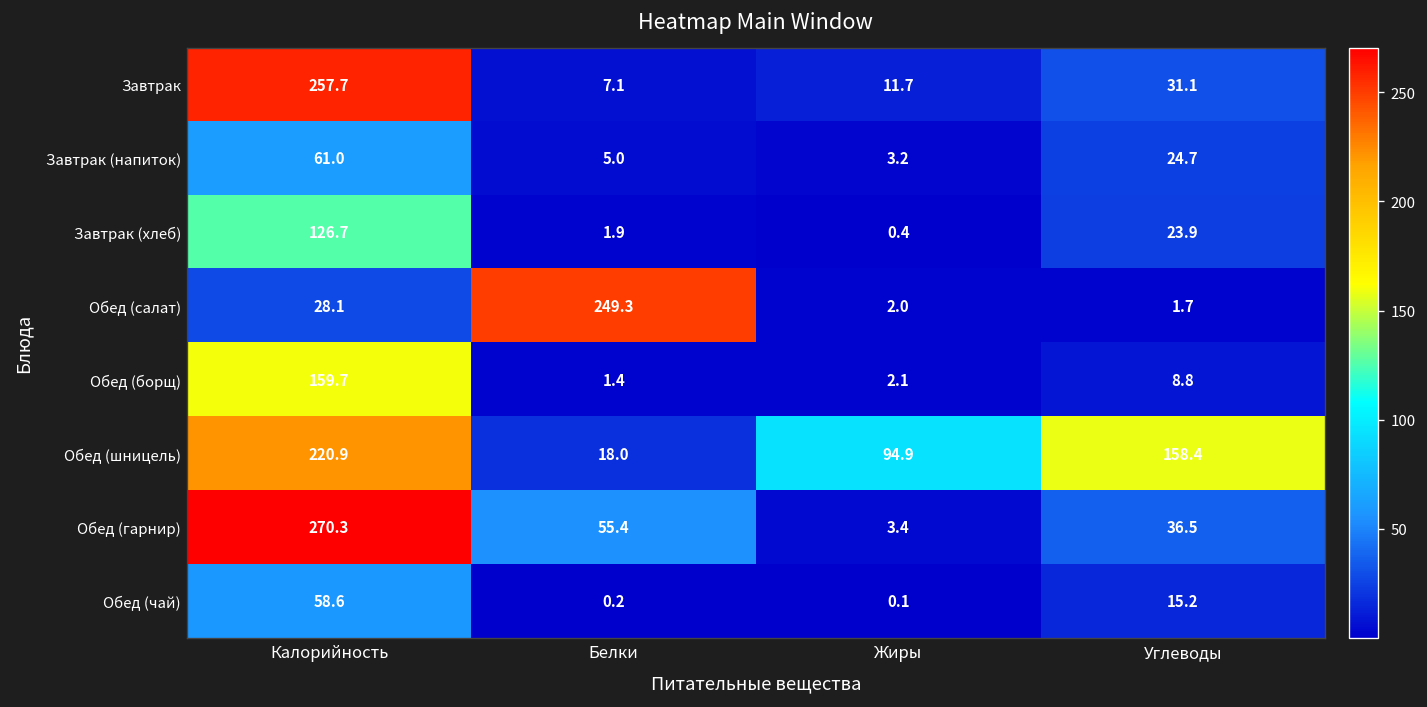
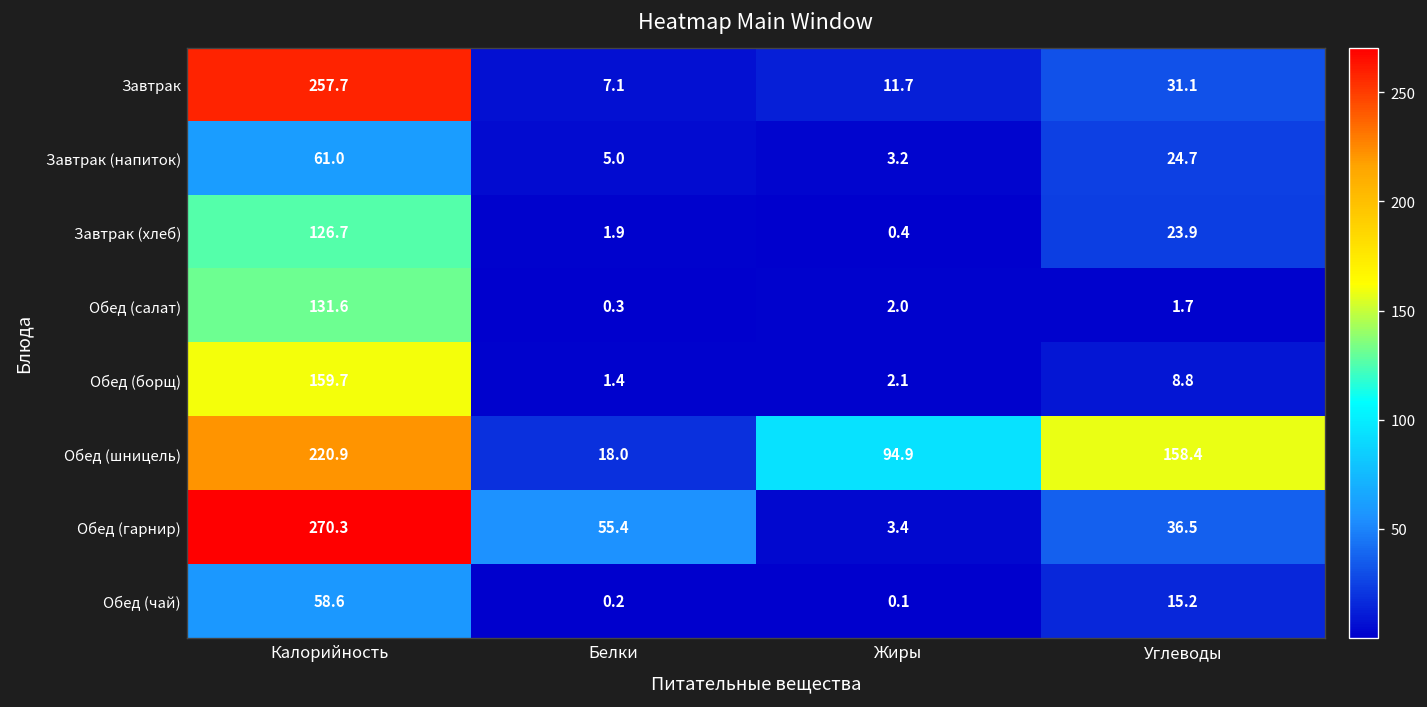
  {
    "Завтрак": {
      "Калорийность": 257.7,
      "Белки": 7.1,
      "Жиры": 11.7,
      "Углеводы": 31.1
    },
    "Завтрак (напиток)": {
      "Калорийность": 61.0,
      "Белки": 5.0,
      "Жиры": 3.2,
      "Углеводы": 24.7
    },
    "Завтрак (хлеб)": {
      "Калорийность": 126.7,
      "Белки": 1.9,
      "Жиры": 0.4,
      "Углеводы": 23.9
    },
    "Обед (салат)": {
-     "Калорийность": 28.1,
-     "Белки": 249.3,
+     "Калорийность": 131.6,
+     "Белки": 0.3,
      "Жиры": 2.0,
      "Углеводы": 1.7
    },
    "Обед (борщ)": {
      "Калорийность": 159.7,
      "Белки": 1.4,
      "Жиры": 2.1,
      "Углеводы": 8.8
    },
    "Обед (шницель)": {
      "Калорийность": 220.9,
      "Белки": 18.0,
      "Жиры": 94.9,
      "Углеводы": 158.4
    },
    "Обед (гарнир)": {
      "Калорийность": 270.3,
      "Белки": 55.4,
      "Жиры": 3.4,
      "Углеводы": 36.5
    },
    "Обед (чай)": {
      "Калорийность": 58.6,
      "Белки": 0.2,
      "Жиры": 0.1,
      "Углеводы": 15.2
    }
  }
